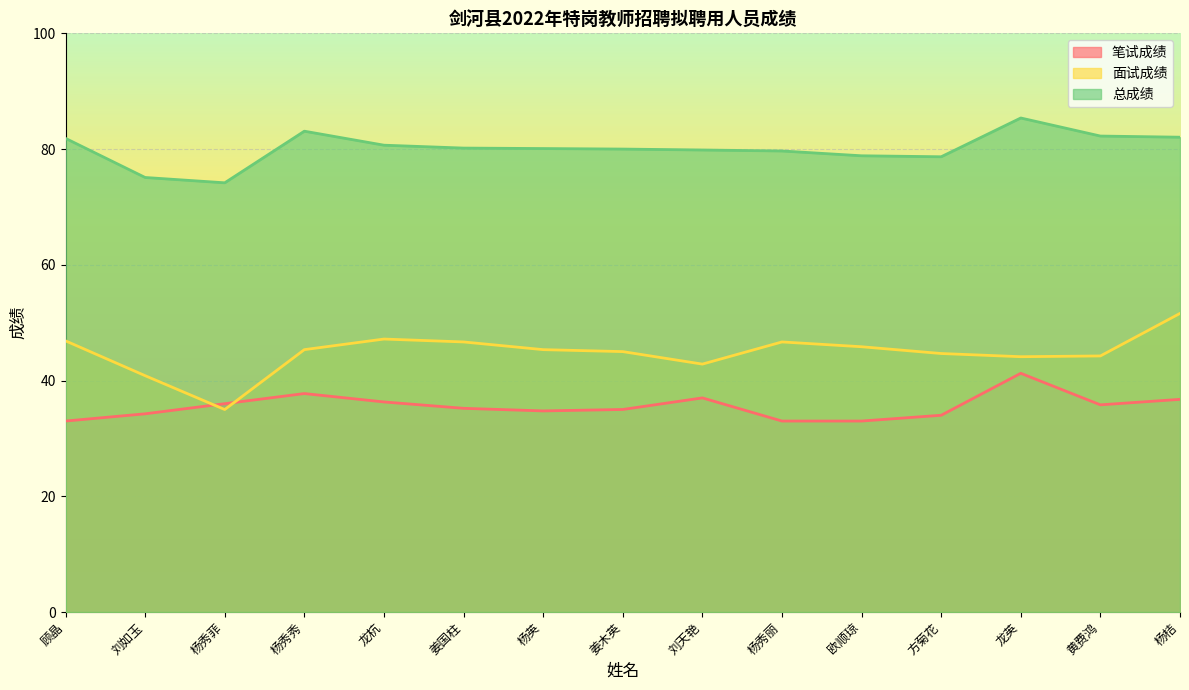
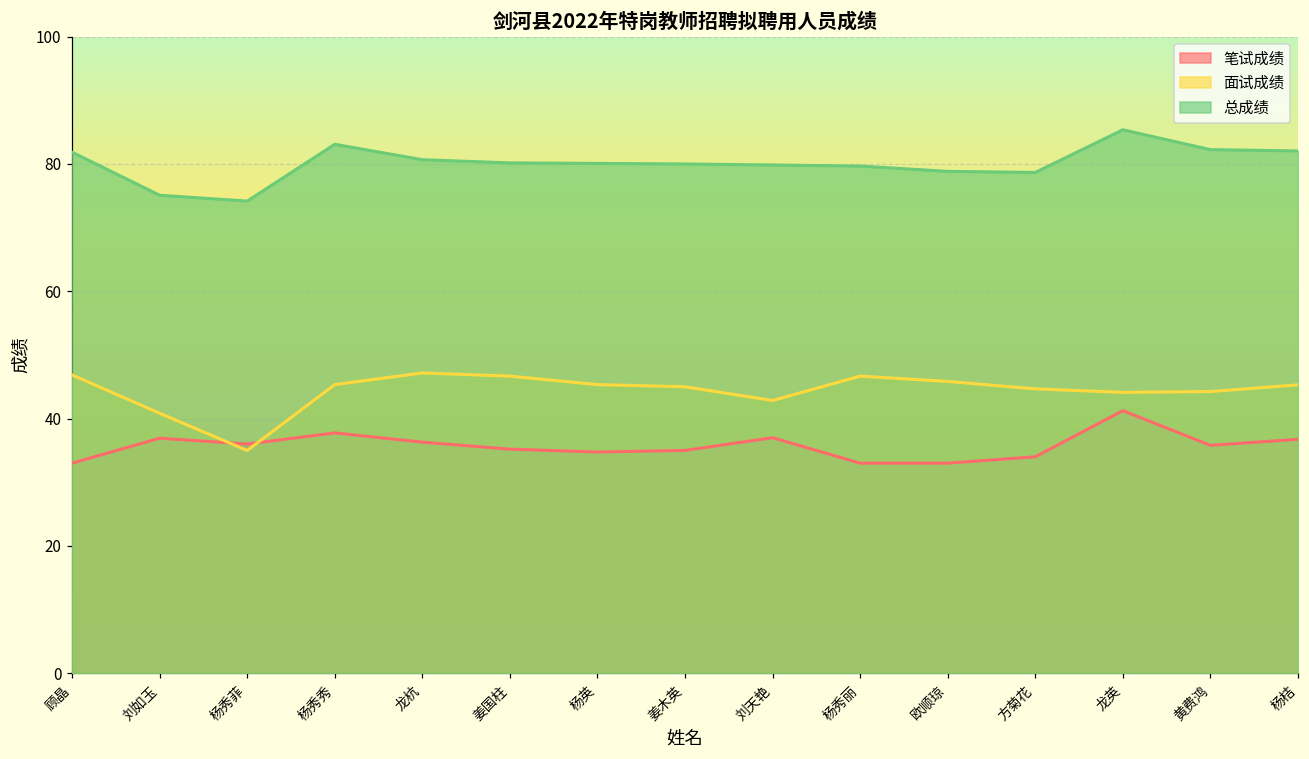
  {
    "笔试成绩": {
      "顾晶": 33,
-     "刘如玉": 34,
+     "刘如玉": 37,
      "杨秀菲": 36,
      "杨秀秀": 38,
      "龙杭": 36,
      "姜国柱": 35,
      "杨英": 35,
      "姜木英": 35,
      "刘天艳": 37,
      "杨秀丽": 33,
      "欧顺琼": 33,
      "方菊花": 34,
      "龙英": 41,
      "黄费鸿": 36,
      "杨桔": 37
    },
    "面试成绩": {
      "顾晶": 47,
      "刘如玉": 41,
      "杨秀菲": 35,
      "杨秀秀": 45,
      "龙杭": 47,
      "姜国柱": 47,
      "杨英": 45,
      "姜木英": 45,
      "刘天艳": 43,
      "杨秀丽": 47,
      "欧顺琼": 46,
      "方菊花": 45,
      "龙英": 44,
      "黄费鸿": 44,
-     "杨桔": 52
+     "杨桔": 45
    },
    "总成绩": {
      "顾晶": 82,
      "刘如玉": 75,
      "杨秀菲": 74,
      "杨秀秀": 83,
      "龙杭": 81,
      "姜国柱": 80,
      "杨英": 80,
      "姜木英": 80,
      "刘天艳": 80,
      "杨秀丽": 80,
      "欧顺琼": 79,
      "方菊花": 79,
      "龙英": 85,
      "黄费鸿": 82,
      "杨桔": 82
    }
  }
